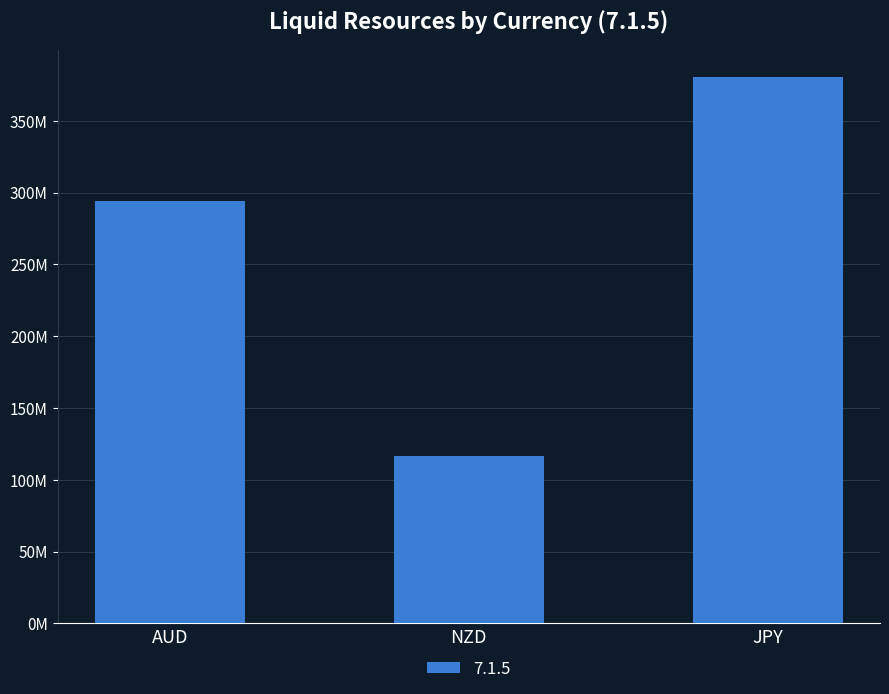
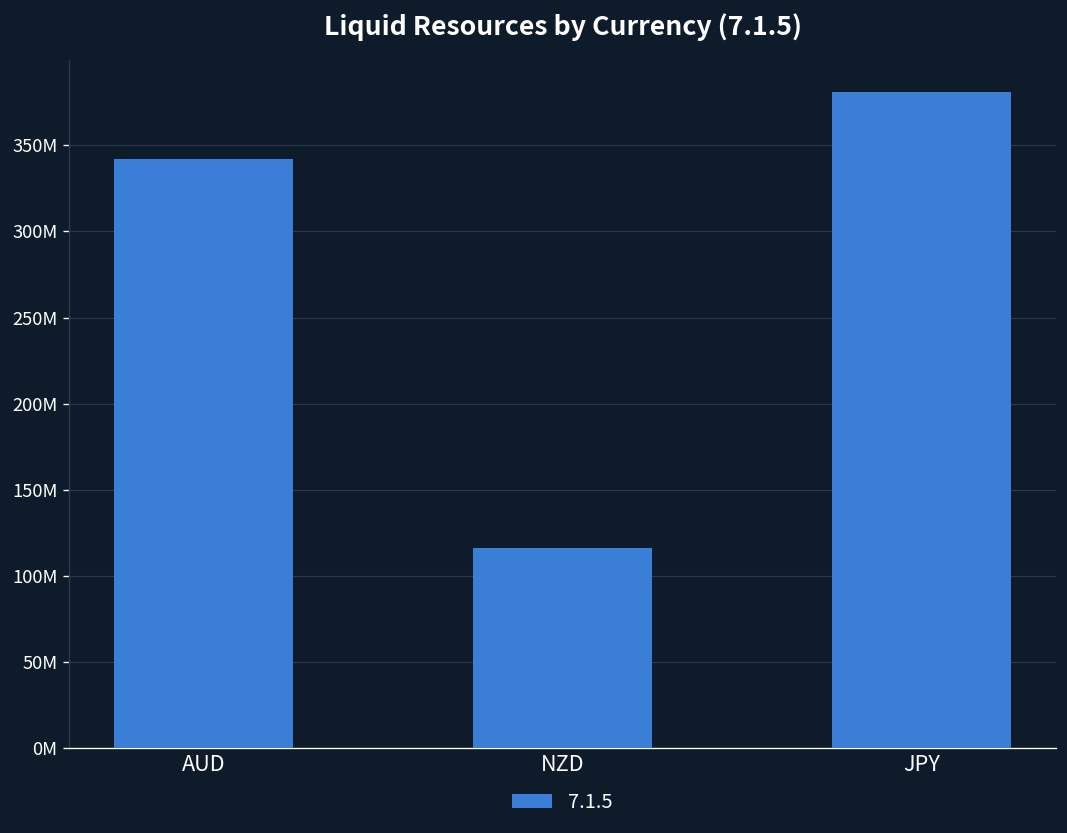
  {
-   "AUD": 294000000,
+   "AUD": 342000000,
    "NZD": 116000000,
    "JPY": 381000000
  }
